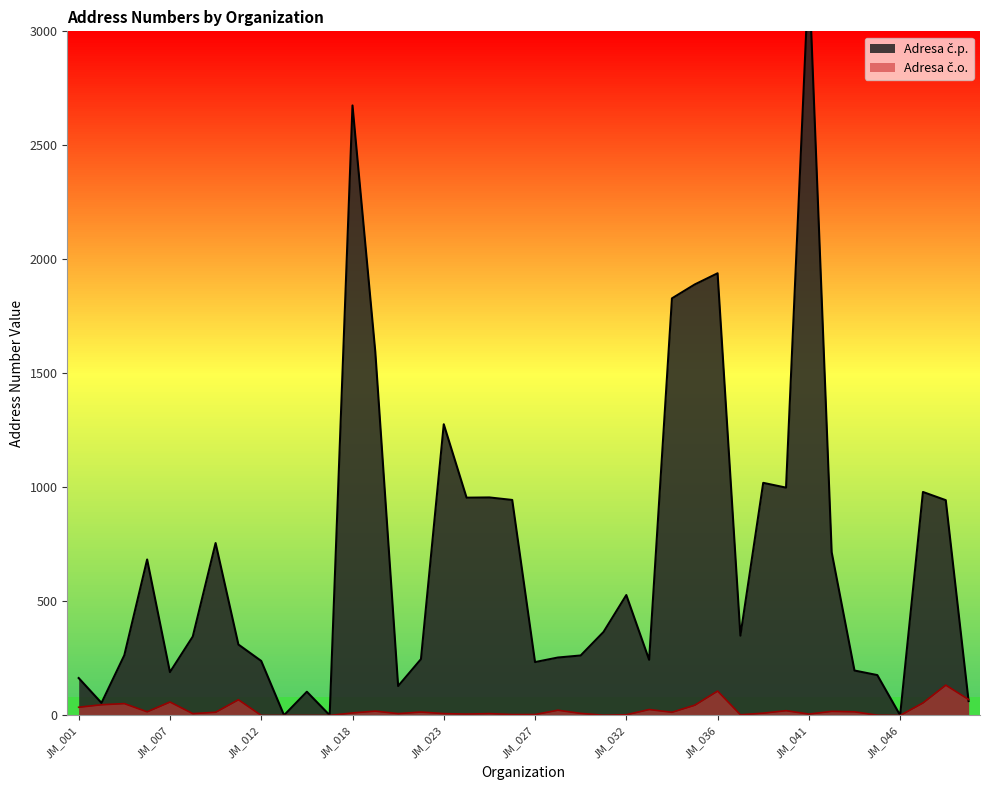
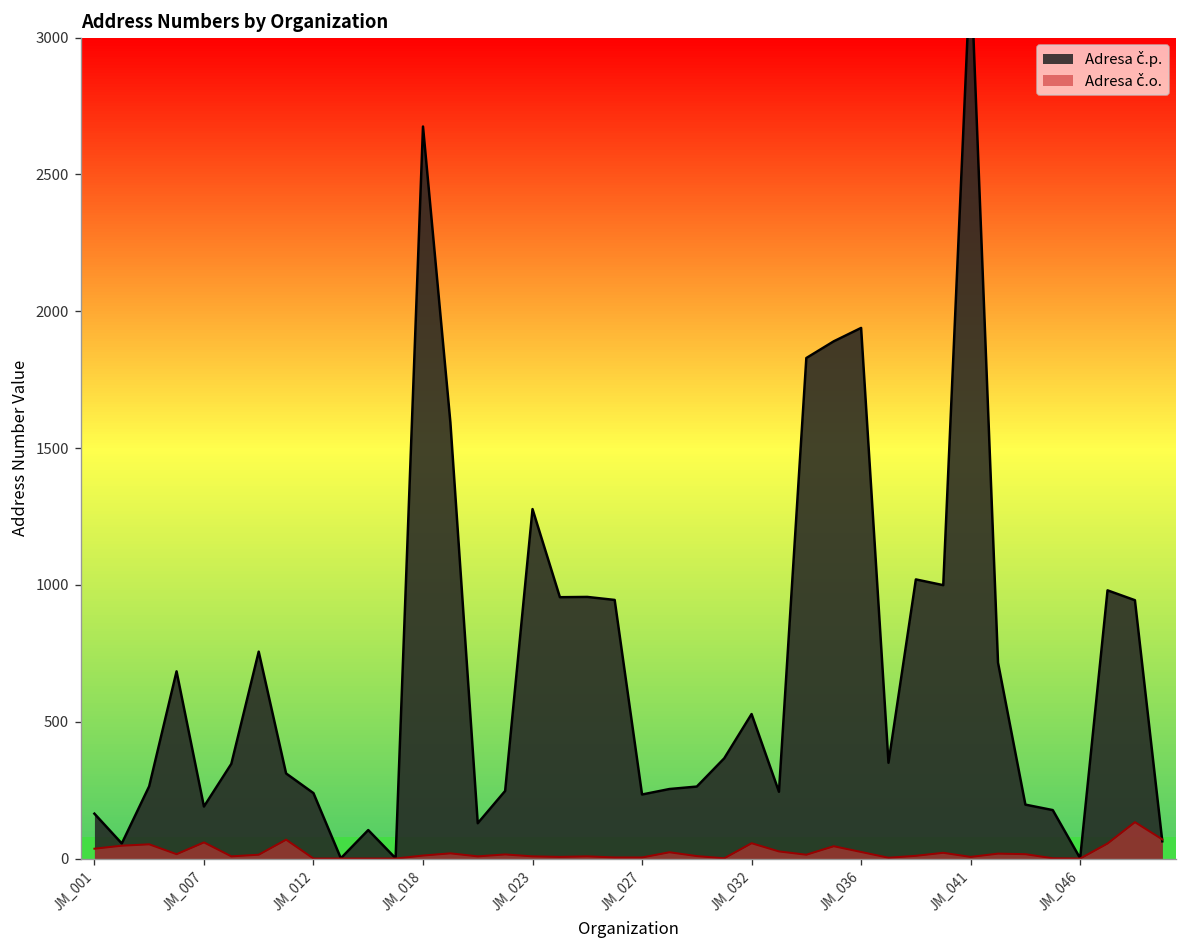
  {
    "Adresa č.o.": {
      "JM_001": 40,
      "JM_007": 60,
      "JM_012": 0,
      "JM_018": 10,
      "JM_023": 10,
      "JM_027": 0,
-     "JM_032": 0,
-     "JM_036": 110,
+     "JM_032": 60,
+     "JM_036": 20,
      "JM_041": 10
    },
    "Adresa č.p.": {
      "JM_001": 160,
      "JM_007": 190,
      "JM_012": 240,
      "JM_018": 2680,
      "JM_023": 1280,
      "JM_027": 230,
      "JM_032": 530,
      "JM_036": 1940
    }
  }
